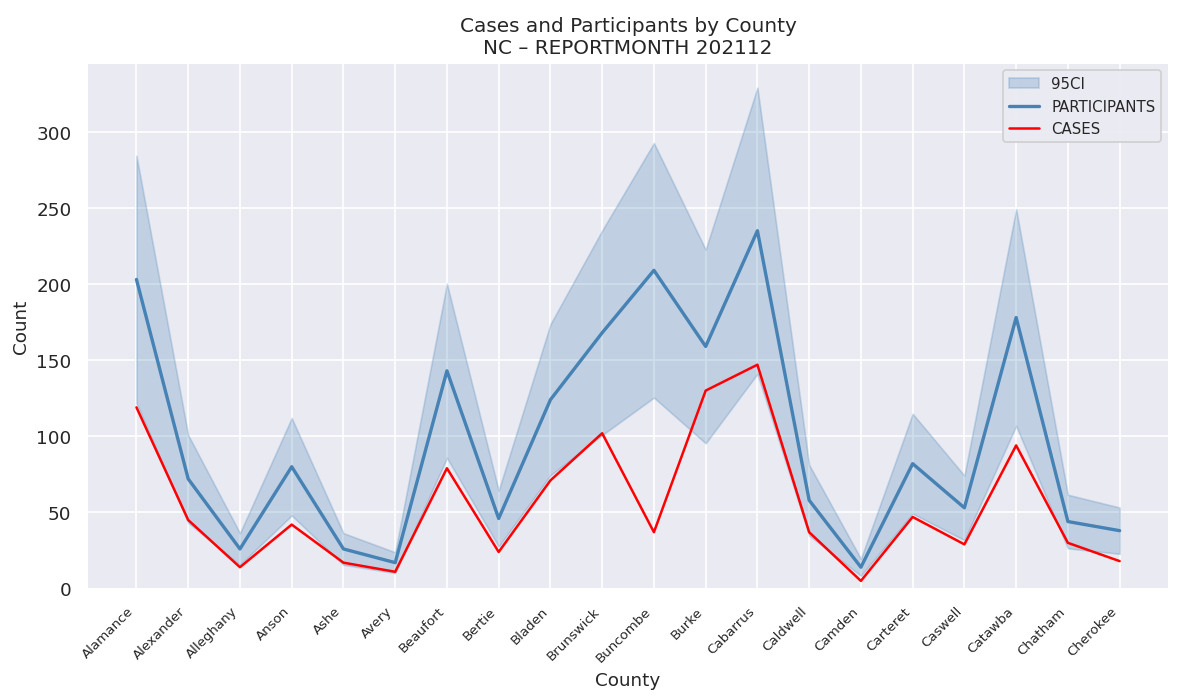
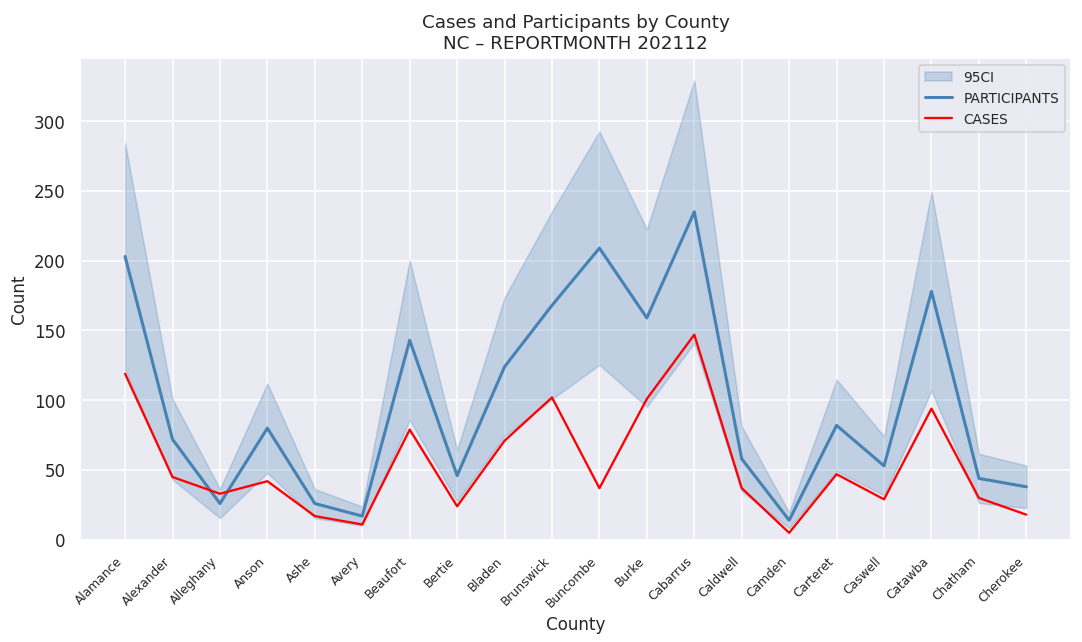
  {
    "CASES": {
      "Alamance": 119,
      "Alexander": 45,
-     "Alleghany": 14,
+     "Alleghany": 33,
      "Anson": 42,
      "Ashe": 17,
      "Avery": 11,
      "Beaufort": 79,
      "Bertie": 24,
      "Bladen": 71,
      "Brunswick": 102,
      "Buncombe": 37,
-     "Burke": 130,
+     "Burke": 101,
      "Cabarrus": 147,
      "Caldwell": 37,
      "Camden": 5,
      "Carteret": 47,
      "Caswell": 29,
      "Catawba": 94,
      "Chatham": 30,
      "Cherokee": 18
    }
  }
